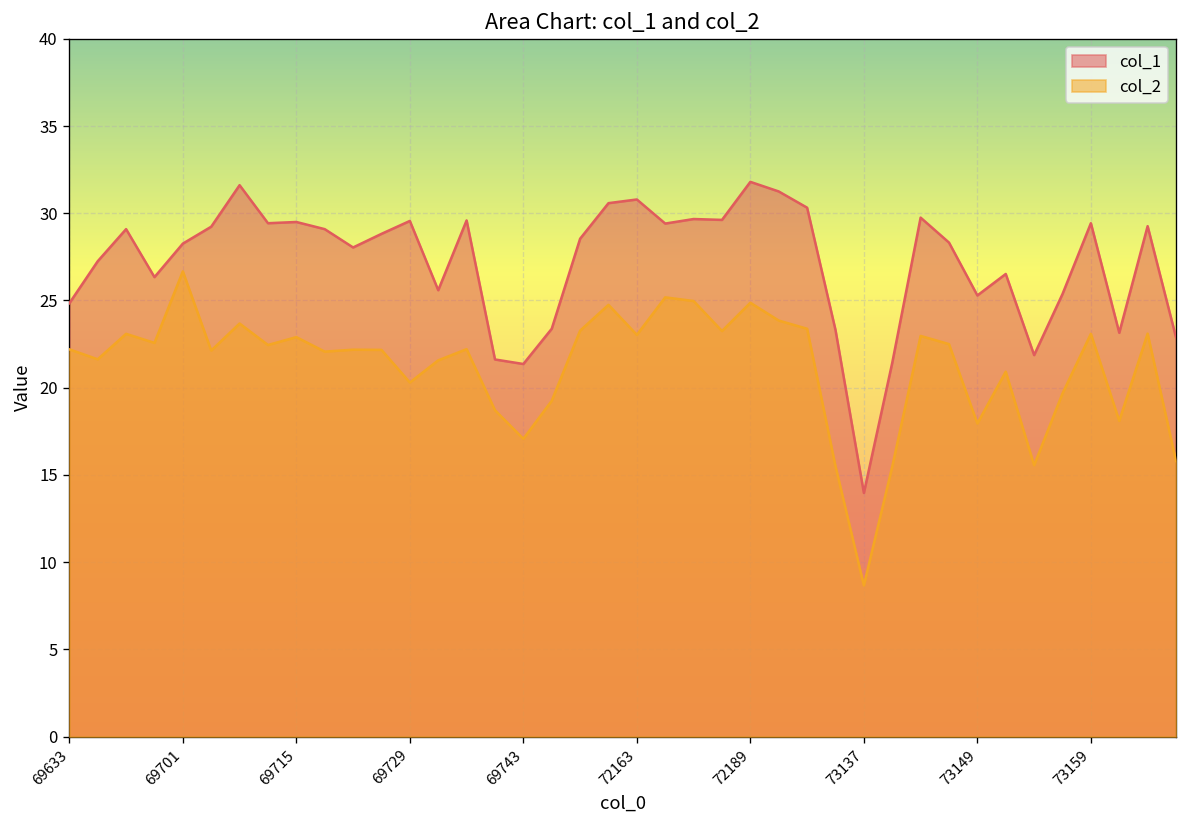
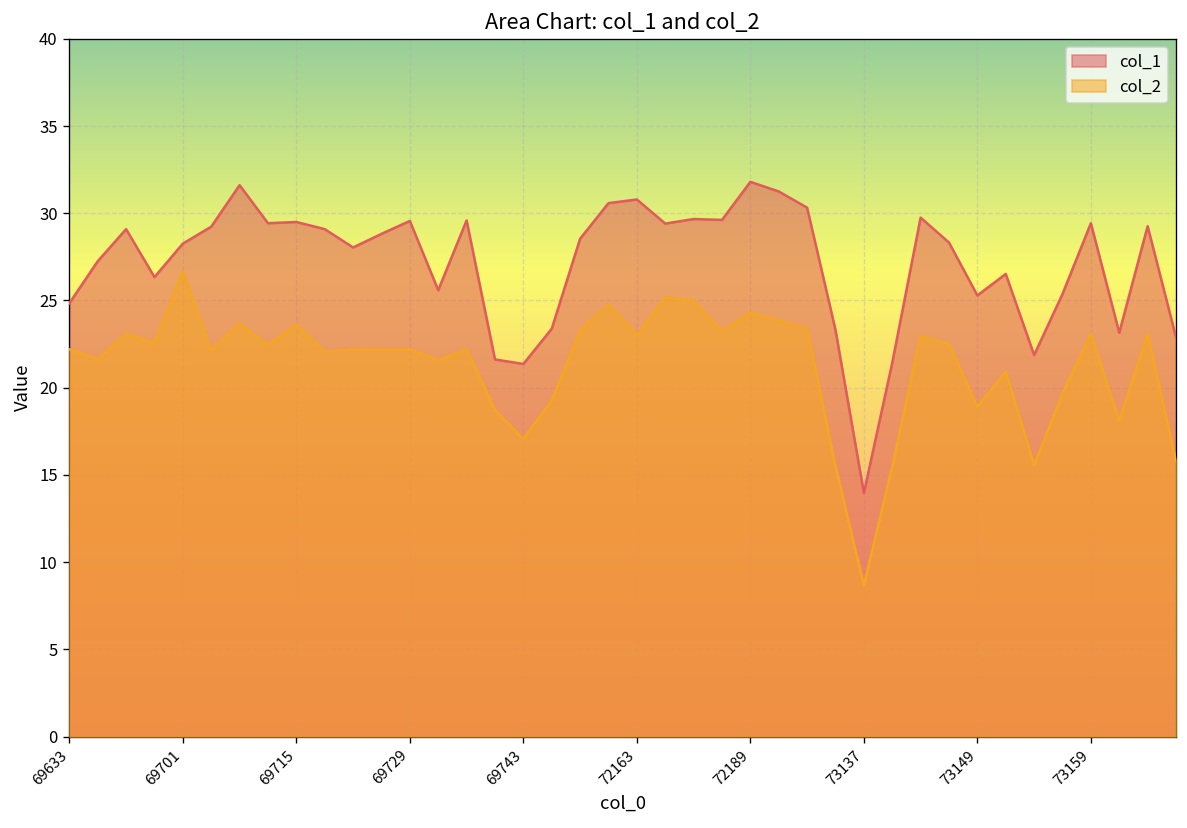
  {
    "col_1": {
      "69633": 24.8,
      "69701": 28.3,
      "69715": 29.5,
      "69729": 29.6,
      "69743": 21.4,
      "72163": 30.8,
      "72189": 31.8,
      "73137": 14.0,
      "73149": 25.3,
      "73159": 29.4
    },
    "col_2": {
      "69633": 22.2,
      "69701": 26.7,
-     "69715": 22.9,
-     "69729": 20.3,
+     "69715": 23.6,
+     "69729": 22.2,
      "69743": 17.1,
      "72163": 23.0,
-     "72189": 24.9,
+     "72189": 24.3,
      "73137": 8.7,
-     "73149": 18.0,
+     "73149": 18.9,
      "73159": 23.1
    }
  }
